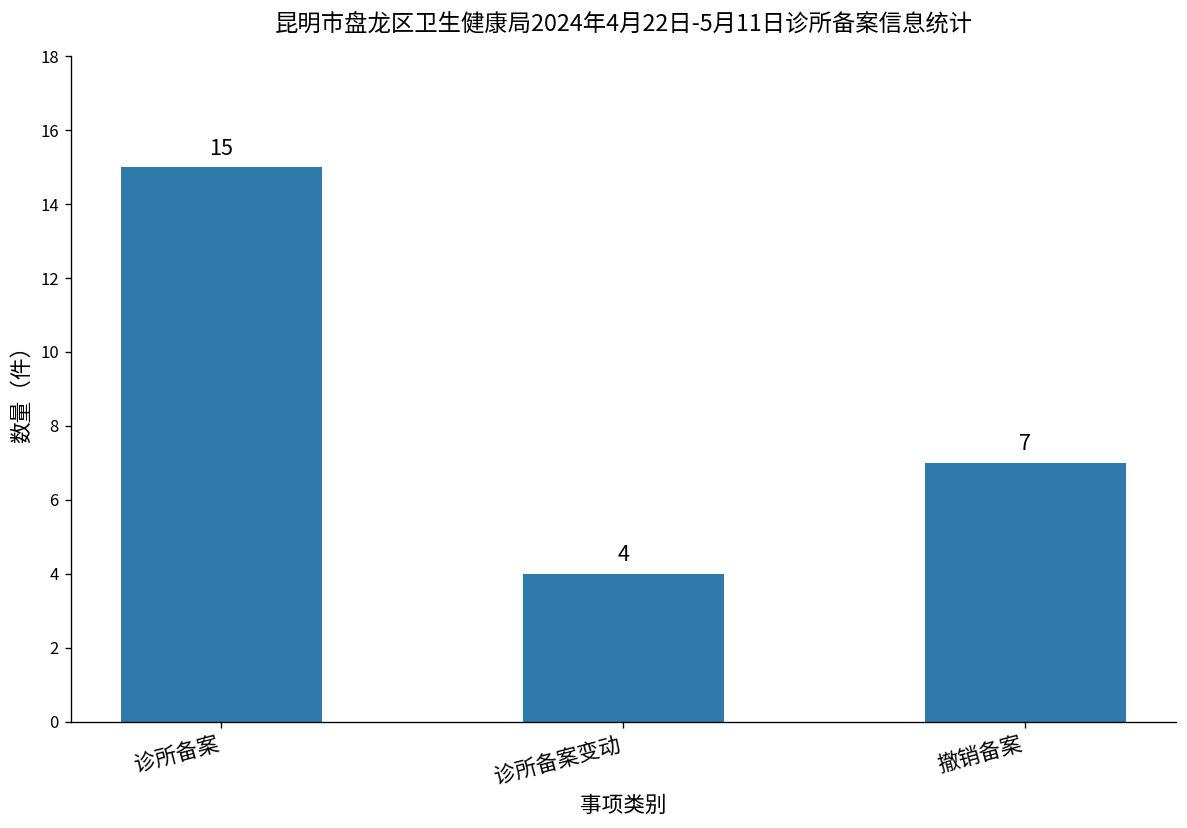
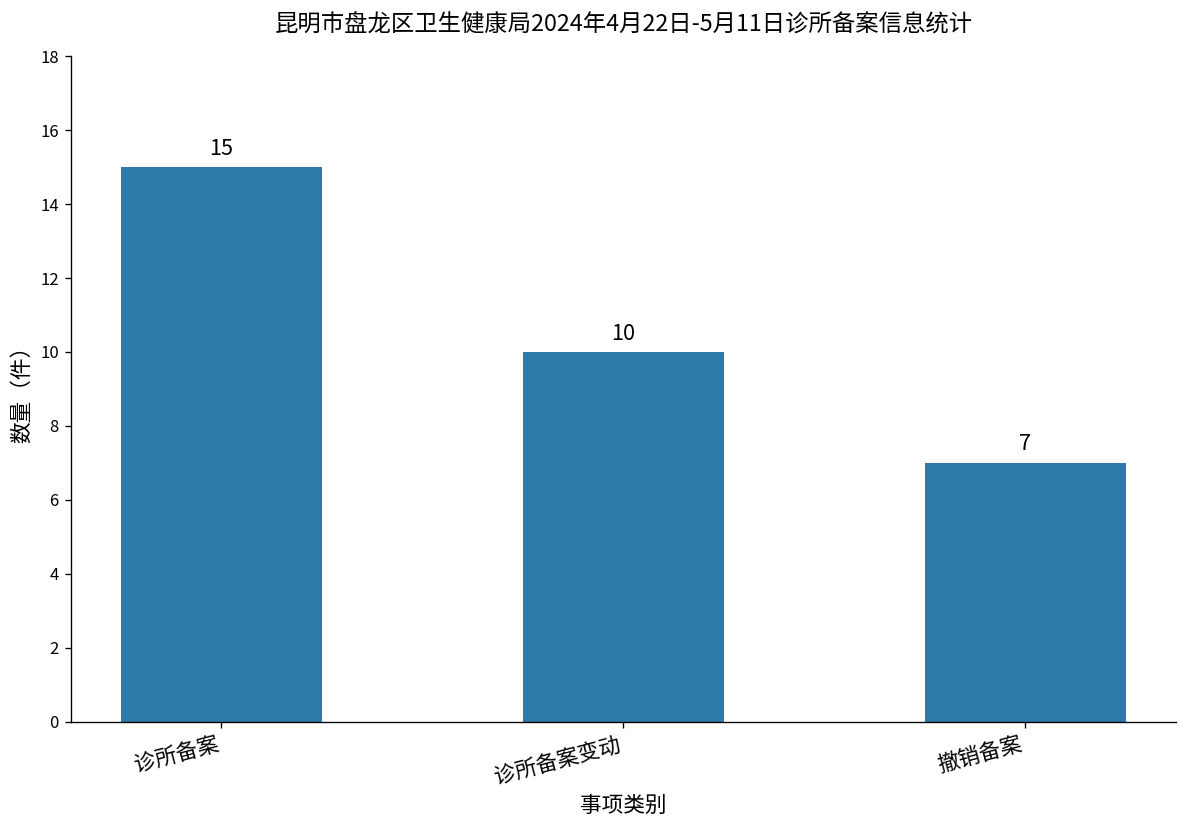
  {
    "诊所备案": 15,
-   "诊所备案变动": 4,
+   "诊所备案变动": 10,
    "撤销备案": 7
  }
